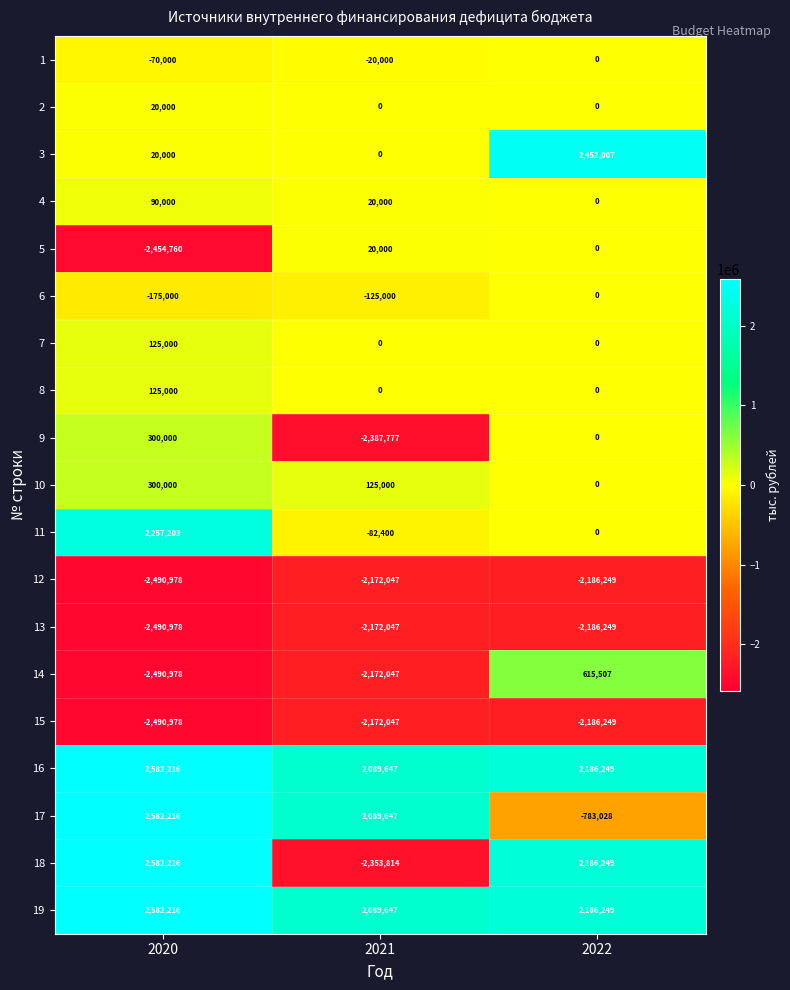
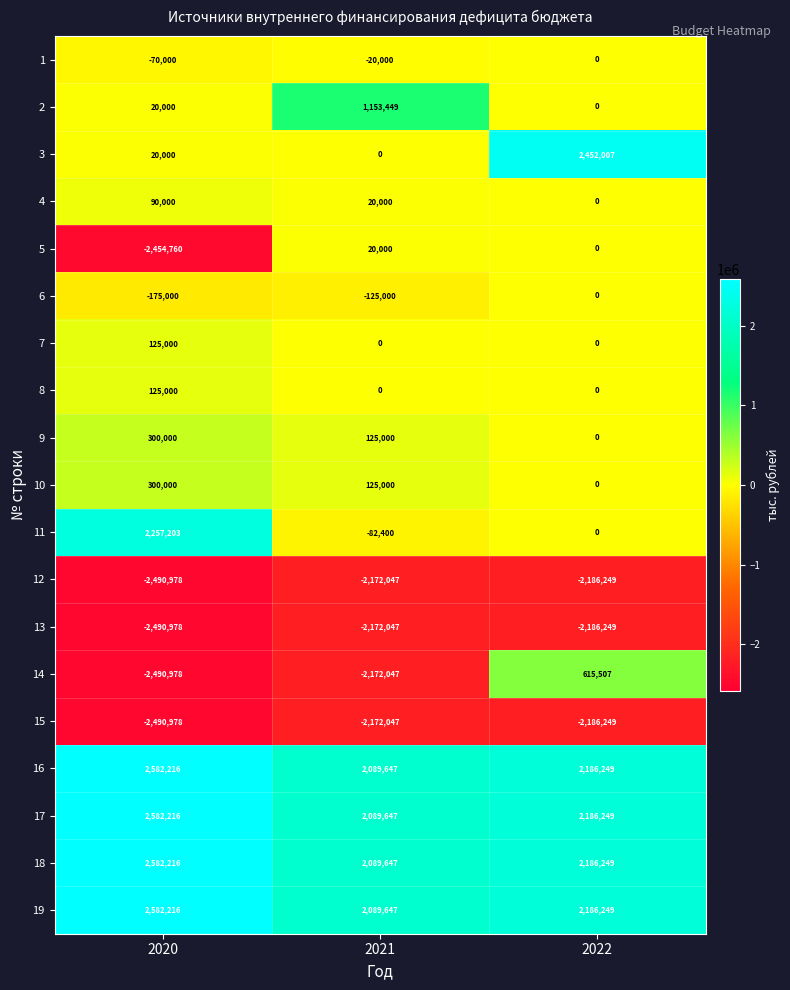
  {
    "1": {
      "2020": "-70,000",
      "2021": "-20,000",
      "2022": "0"
    },
    "2": {
      "2020": "20,000",
-     "2021": "0",
+     "2021": "1,153,449",
      "2022": "0"
    },
    "3": {
      "2020": "20,000",
      "2021": "0",
      "2022": "2,452,007"
    },
    "4": {
      "2020": "90,000",
      "2021": "20,000",
      "2022": "0"
    },
    "5": {
      "2020": "-2,454,760",
      "2021": "20,000",
      "2022": "0"
    },
    "6": {
      "2020": "-175,000",
      "2021": "-125,000",
      "2022": "0"
    },
    "7": {
      "2020": "125,000",
      "2021": "0",
      "2022": "0"
    },
    "8": {
      "2020": "125,000",
      "2021": "0",
      "2022": "0"
    },
    "9": {
      "2020": "300,000",
-     "2021": "-2,387,777",
+     "2021": "125,000",
      "2022": "0"
    },
    "10": {
      "2020": "300,000",
      "2021": "125,000",
      "2022": "0"
    },
    "11": {
      "2020": "2,257,203",
      "2021": "-82,400",
      "2022": "0"
    },
    "12": {
      "2020": "-2,490,978",
      "2021": "-2,172,047",
      "2022": "-2,186,249"
    },
    "13": {
      "2020": "-2,490,978",
      "2021": "-2,172,047",
      "2022": "-2,186,249"
    },
    "14": {
      "2020": "-2,490,978",
      "2021": "-2,172,047",
      "2022": "615,507"
    },
    "15": {
      "2020": "-2,490,978",
      "2021": "-2,172,047",
      "2022": "-2,186,249"
    },
    "16": {
      "2020": "2,582,216",
      "2021": "2,089,647",
      "2022": "2,186,249"
    },
    "17": {
      "2020": "2,582,216",
      "2021": "2,089,647",
-     "2022": "-783,028"
+     "2022": "2,186,249"
    },
    "18": {
      "2020": "2,582,216",
-     "2021": "-2,353,814",
+     "2021": "2,089,647",
      "2022": "2,186,249"
    },
    "19": {
      "2020": "2,582,216",
      "2021": "2,089,647",
      "2022": "2,186,249"
    }
  }
